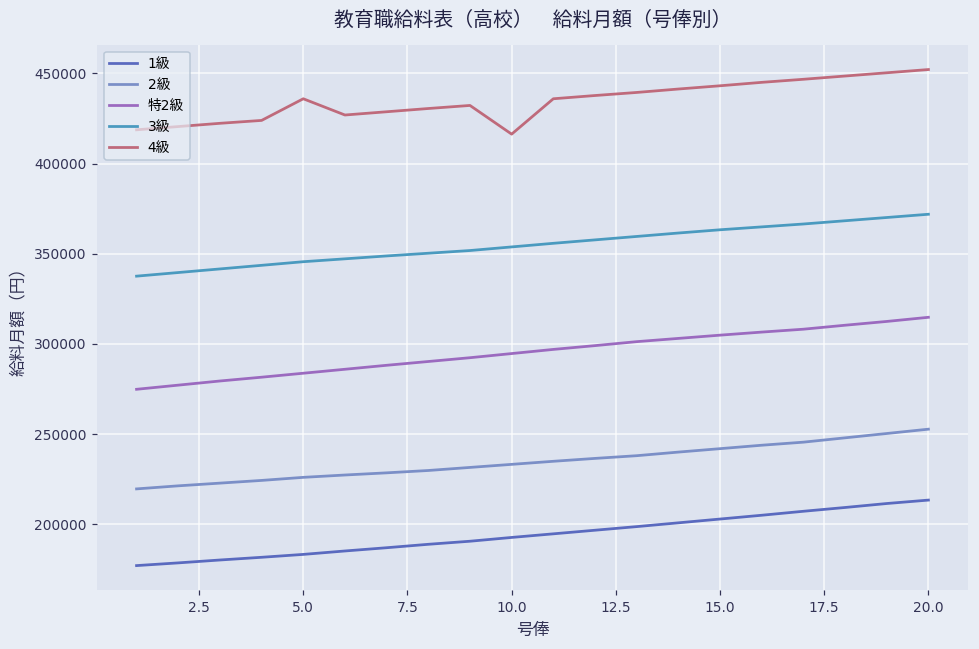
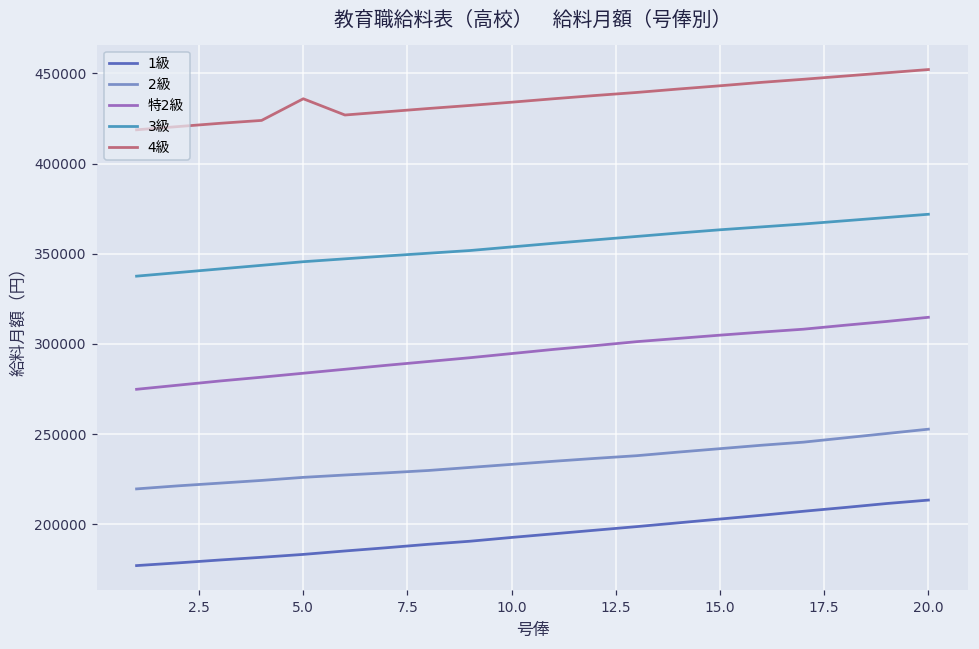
  {
    "4級": {
      "5.0": 436000,
-     "10.0": 416000,
+     "10.0": 434000,
      "15.0": 443000,
      "20.0": 452000
    }
  }
